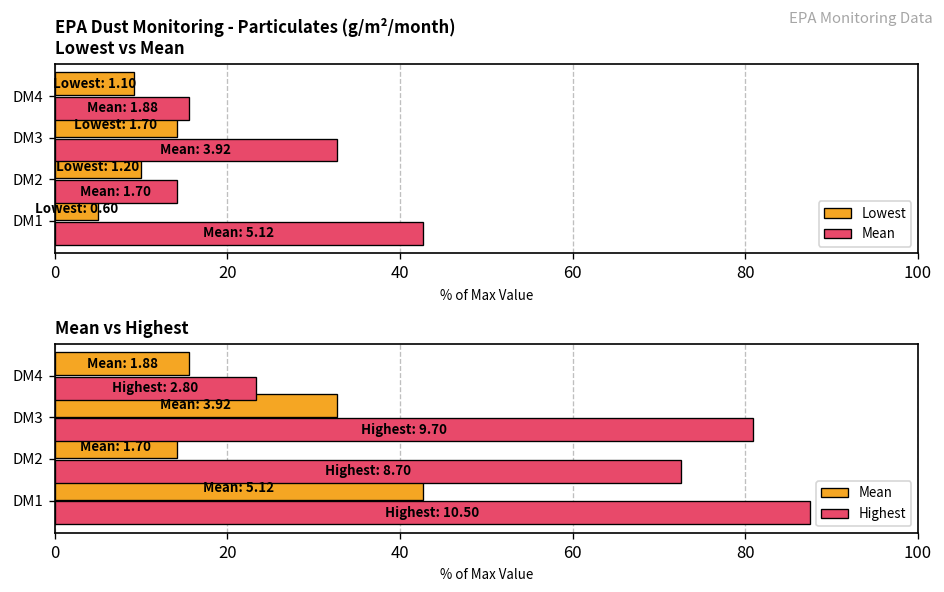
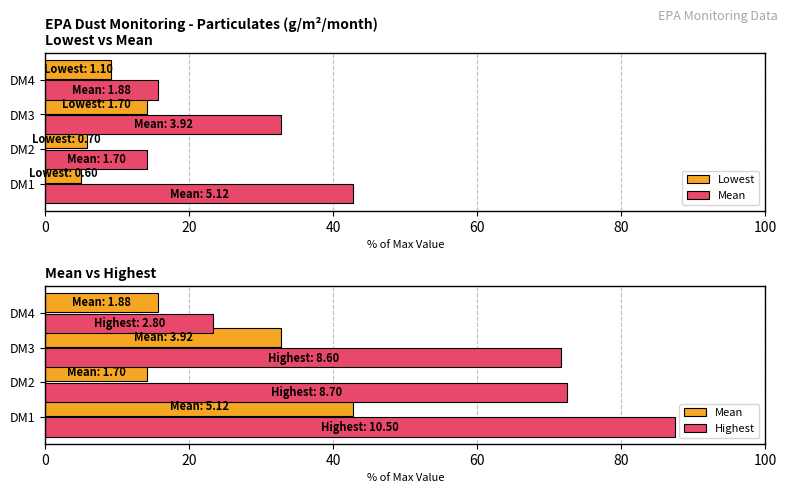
  {
    "EPA Dust Monitoring - Particulates (g/m²/month) Lowest vs Mean": {
      "Lowest": {
-       "DM2": 1.20
+       "DM2": 0.70
      }
    },
    "Mean vs Highest": {
      "Highest": {
-       "DM3": 9.70
+       "DM3": 8.60
      }
    }
  }
